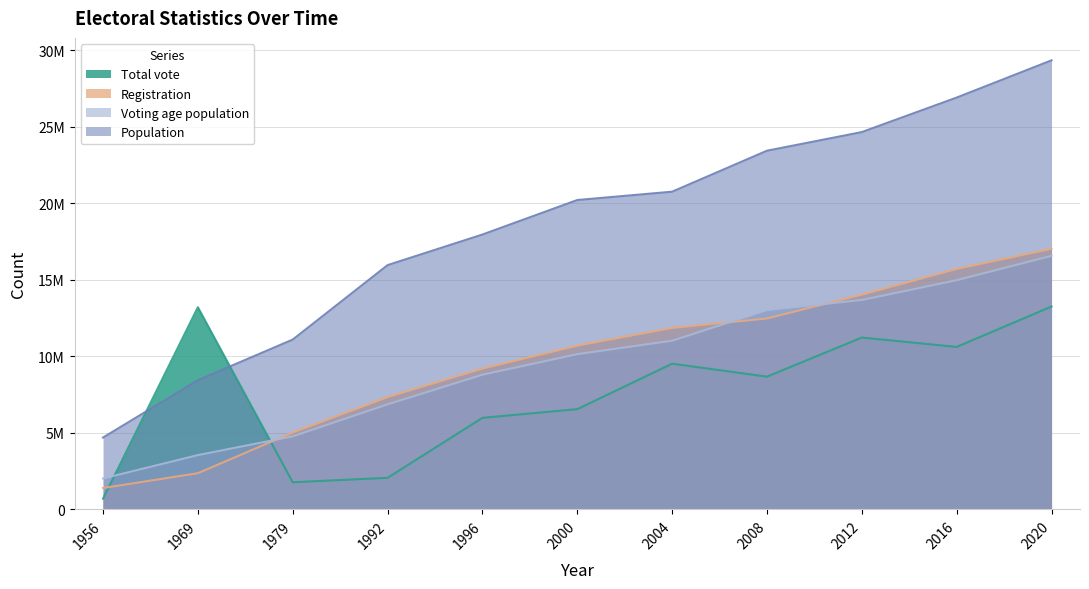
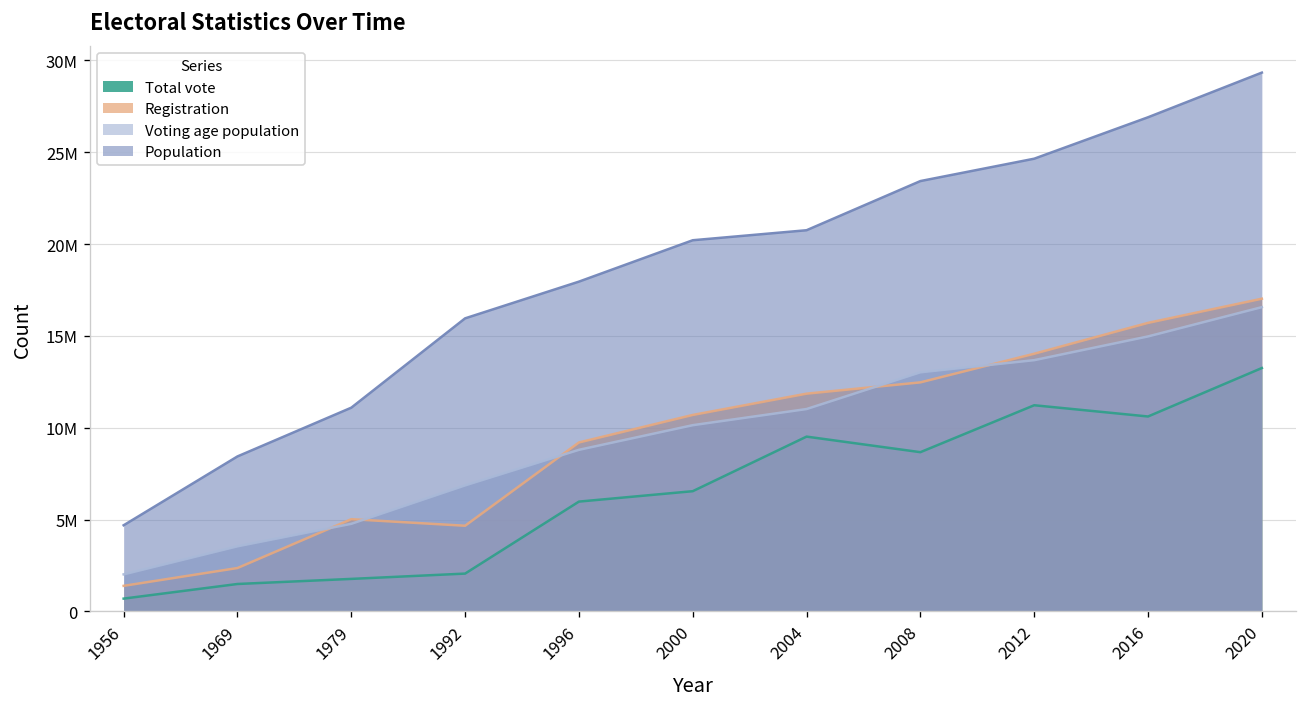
  {
    "Total vote": {
      "1956": 700000,
-     "1969": 13200000,
+     "1969": 1500000,
      "1979": 1800000,
      "1992": 2100000,
      "1996": 6000000,
      "2000": 6500000,
      "2004": 9500000,
      "2008": 8700000,
      "2012": 11200000,
      "2016": 10600000,
      "2020": 13300000
    },
    "Registration": {
      "1956": 1400000,
      "1969": 2400000,
      "1979": 5000000,
-     "1992": 7300000,
+     "1992": 4700000,
      "1996": 9200000,
      "2000": 10700000,
      "2004": 11900000,
      "2008": 12500000,
      "2012": 14000000,
      "2016": 15700000,
      "2020": 17000000
    }
  }
